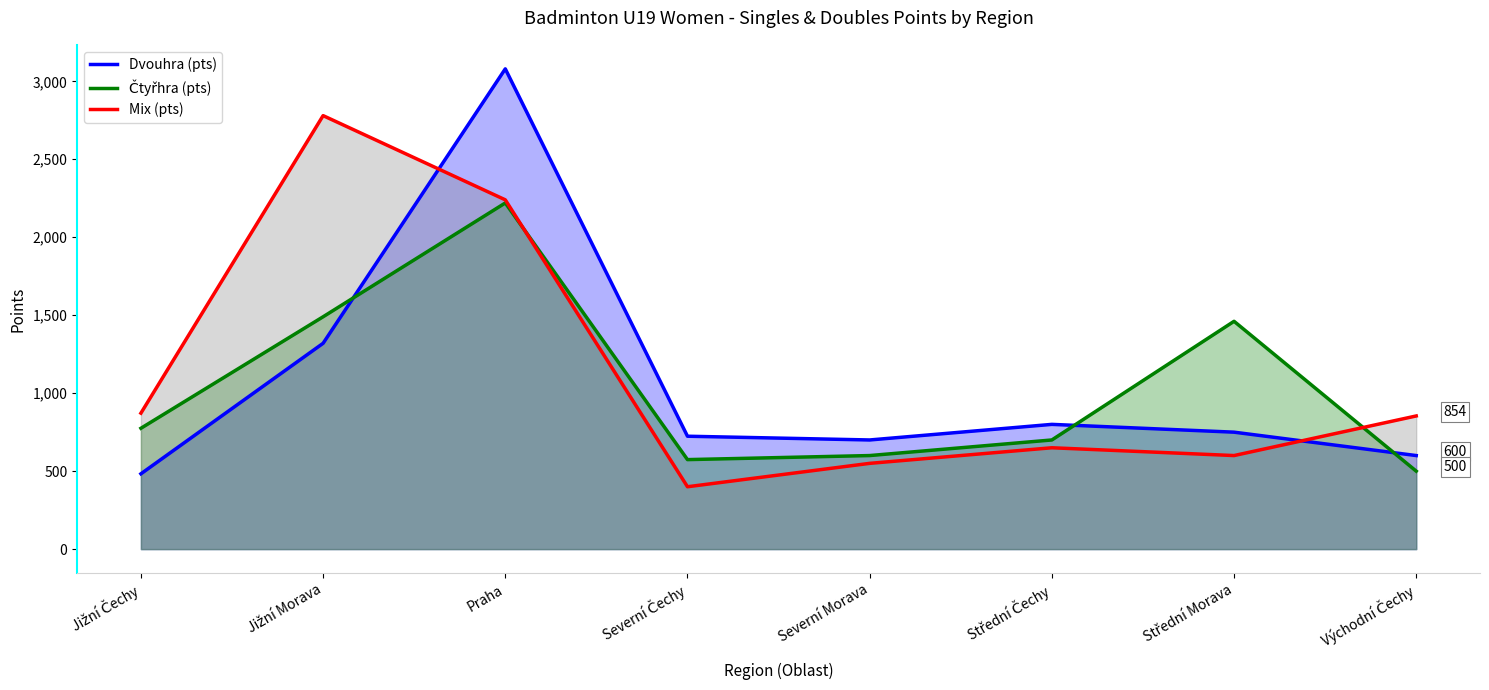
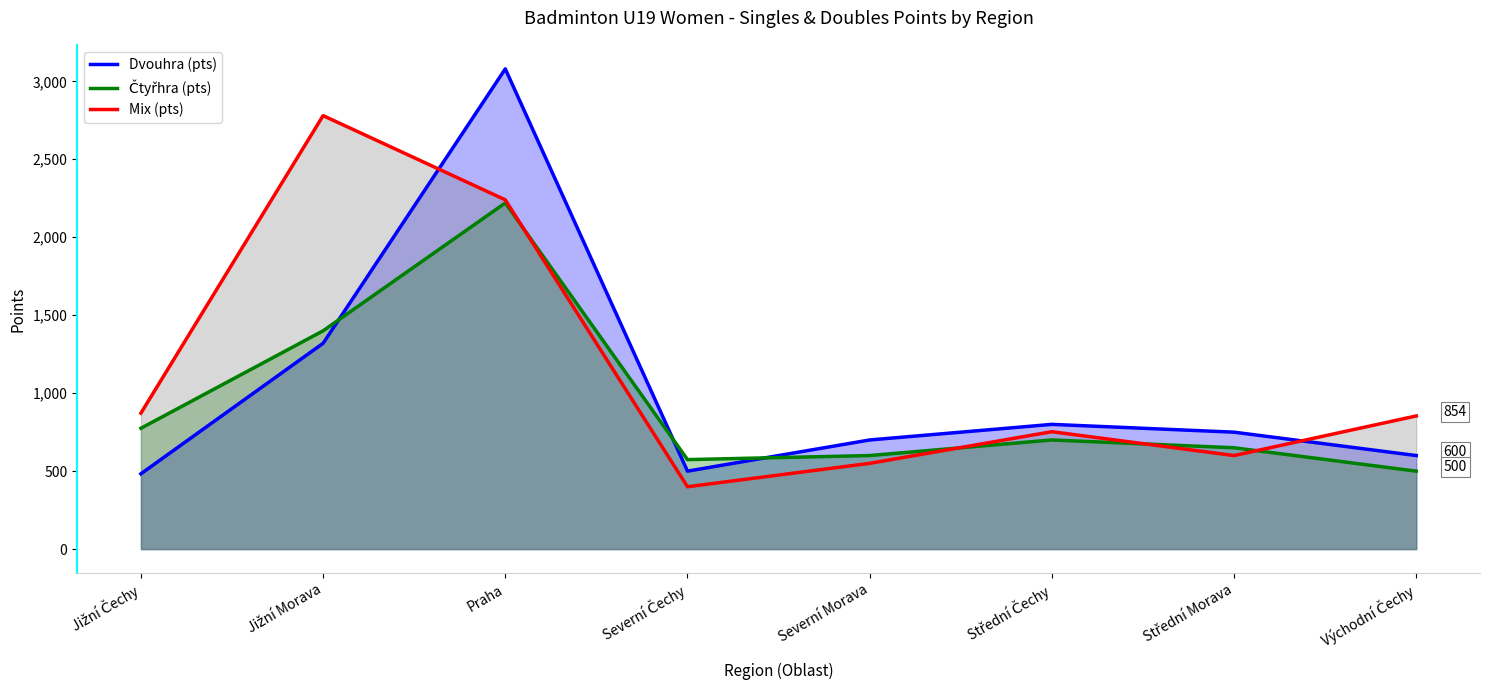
  {
    "Dvouhra (pts)": {
      "Jižní Čechy": "480",
      "Jižní Morava": "1,320",
      "Praha": "3,080",
-     "Severní Čechy": "720",
+     "Severní Čechy": "500",
      "Severní Morava": "700",
      "Střední Čechy": "800",
      "Střední Morava": "750"
    },
    "Čtyřhra (pts)": {
      "Jižní Čechy": "780",
-     "Jižní Morava": "1,490",
+     "Jižní Morava": "1,400",
      "Praha": "2,220",
      "Severní Čechy": "570",
      "Severní Morava": "600",
      "Střední Čechy": "700",
-     "Střední Morava": "1,460"
+     "Střední Morava": "650"
    },
    "Mix (pts)": {
      "Jižní Čechy": "870",
      "Jižní Morava": "2,780",
      "Praha": "2,240",
      "Severní Čechy": "400",
      "Severní Morava": "550",
-     "Střední Čechy": "650",
+     "Střední Čechy": "750",
      "Střední Morava": "600"
    }
  }
